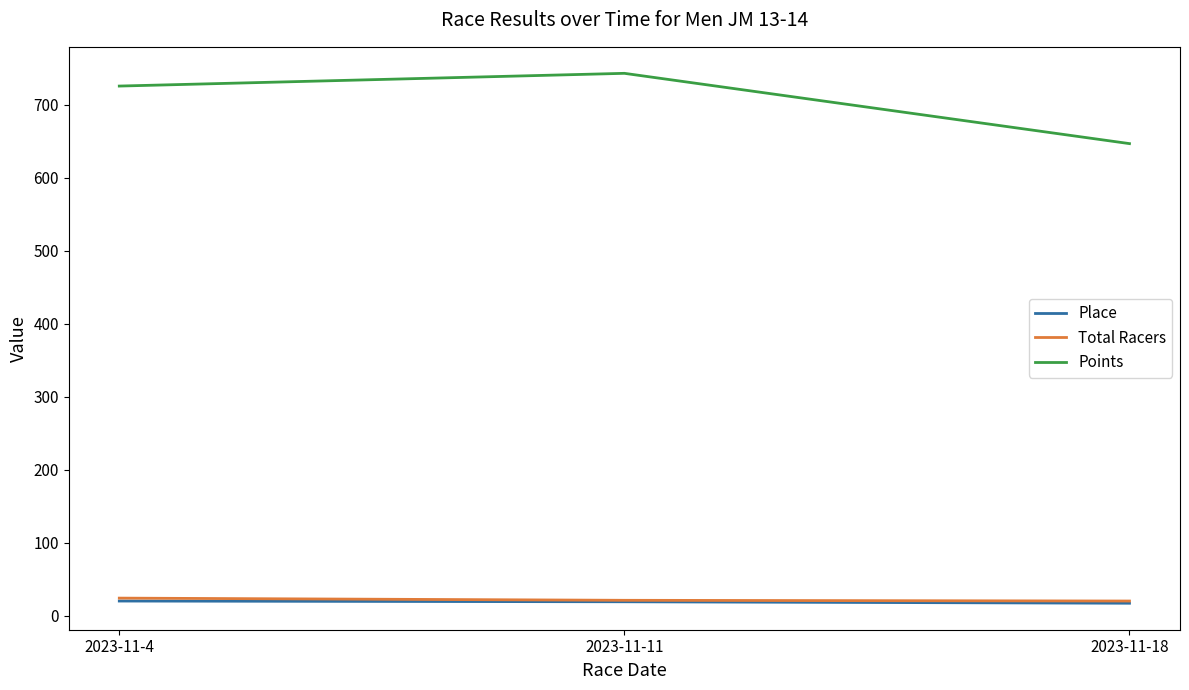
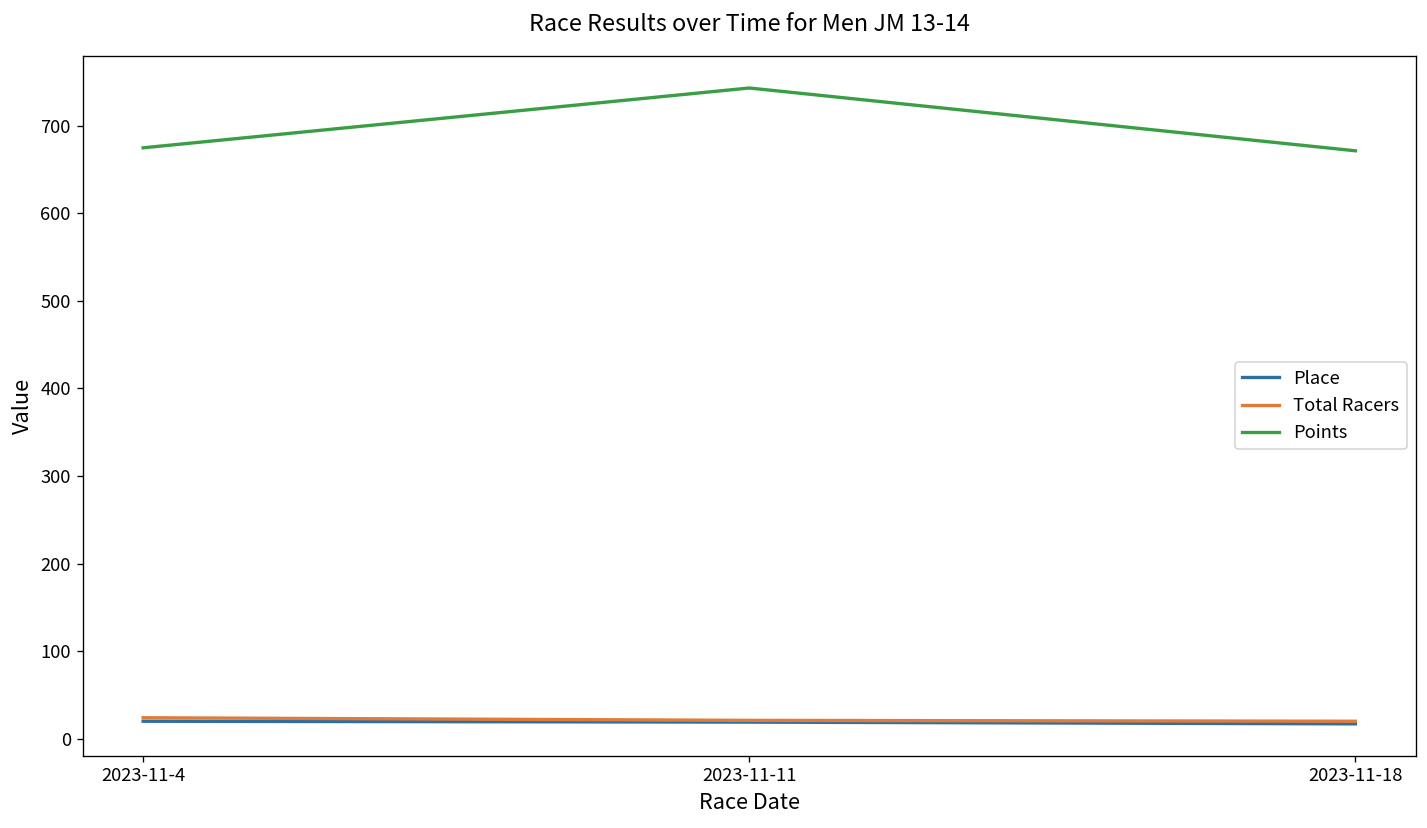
  {
    "Place": {
      "2023-11-4": 20
    },
    "Total Racers": {
      "2023-11-4": 20
    },
    "Points": {
-     "2023-11-4": 730,
+     "2023-11-4": 670,
      "2023-11-11": 740,
-     "2023-11-18": 650
+     "2023-11-18": 670
    }
  }
